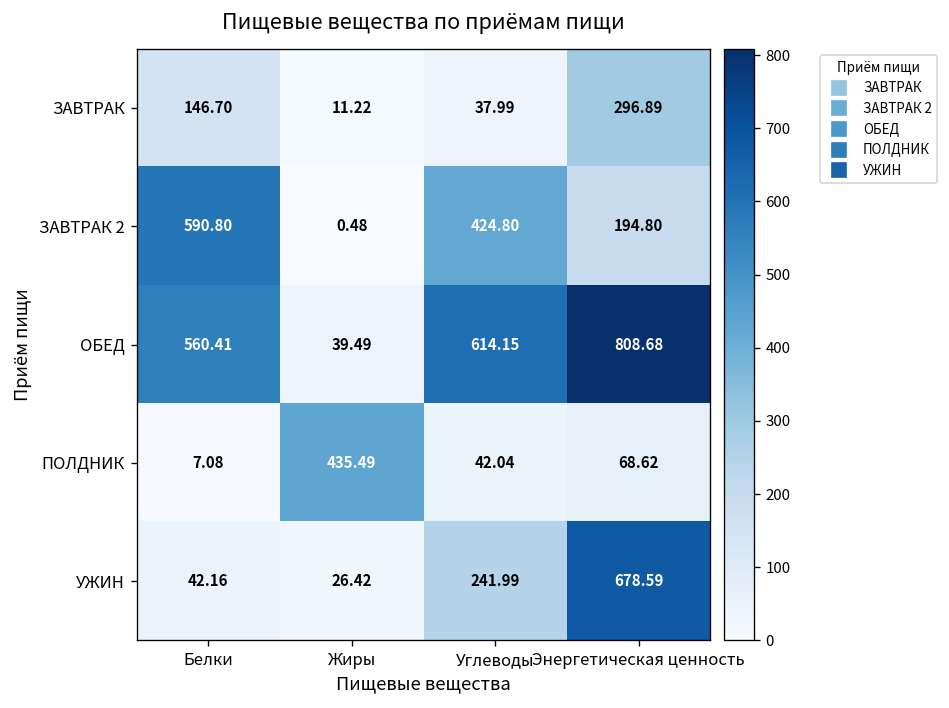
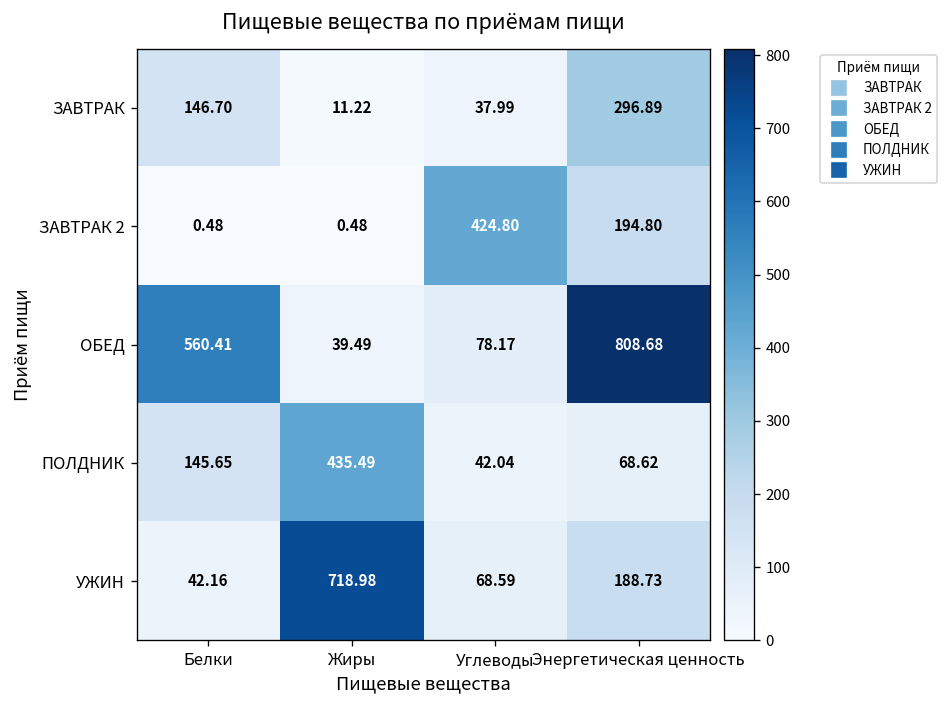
  {
    "ЗАВТРАК": {
      "Белки": 146.70,
      "Жиры": 11.22,
      "Углеводы": 37.99,
      "Энергетическая ценность": 296.89
    },
    "ЗАВТРАК 2": {
-     "Белки": 590.80,
+     "Белки": 0.48,
      "Жиры": 0.48,
      "Углеводы": 424.80,
      "Энергетическая ценность": 194.80
    },
    "ОБЕД": {
      "Белки": 560.41,
      "Жиры": 39.49,
-     "Углеводы": 614.15,
+     "Углеводы": 78.17,
      "Энергетическая ценность": 808.68
    },
    "ПОЛДНИК": {
-     "Белки": 7.08,
+     "Белки": 145.65,
      "Жиры": 435.49,
      "Углеводы": 42.04,
      "Энергетическая ценность": 68.62
    },
    "УЖИН": {
      "Белки": 42.16,
-     "Жиры": 26.42,
-     "Углеводы": 241.99,
-     "Энергетическая ценность": 678.59
+     "Жиры": 718.98,
+     "Углеводы": 68.59,
+     "Энергетическая ценность": 188.73
    }
  }
